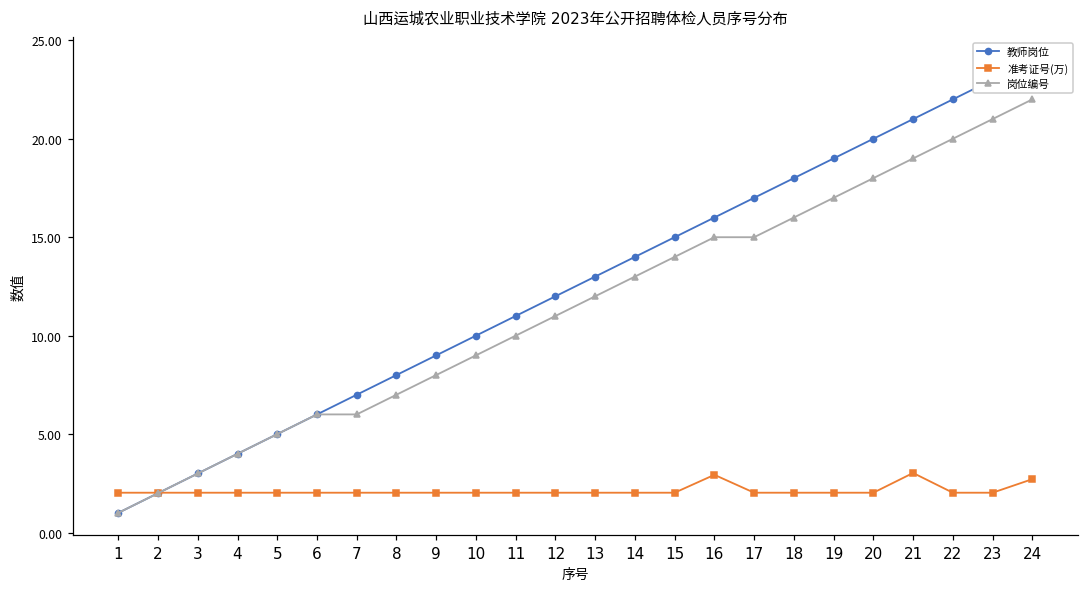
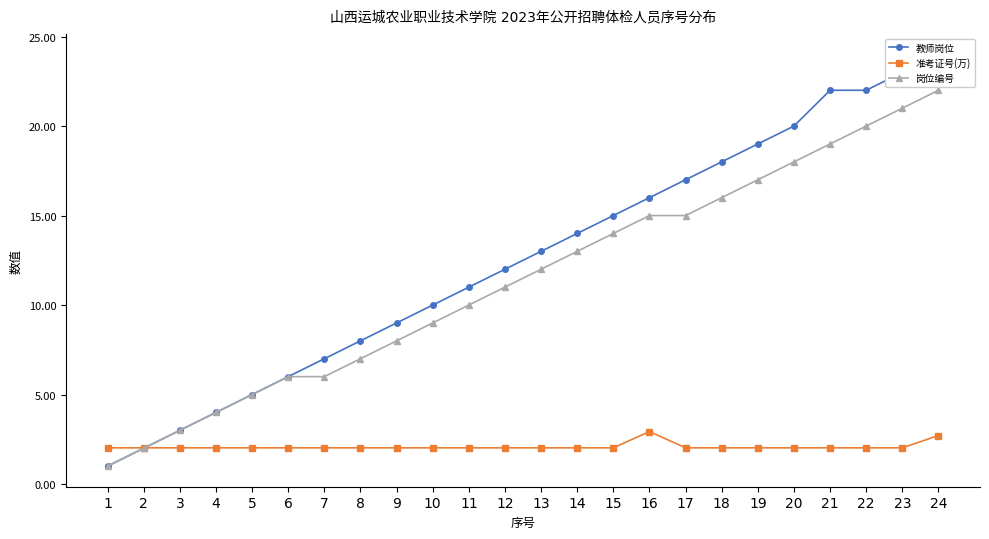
  {
    "教师岗位": {
      "7": 7,
      "8": 8,
      "9": 9,
      "10": 10,
      "11": 11,
      "12": 12,
      "13": 13,
      "14": 14,
      "15": 15,
      "16": 16,
      "17": 17,
      "18": 18,
      "19": 19,
      "20": 20,
-     "21": 21,
+     "21": 22,
      "22": 22
    },
    "准考证号(万)": {
      "1": 2.0,
      "3": 2.0,
      "4": 2.0,
      "5": 2.0,
      "6": 2.0,
      "7": 2.0,
      "8": 2.0,
      "9": 2.0,
      "10": 2.0,
      "11": 2.0,
      "12": 2.0,
      "13": 2.0,
      "14": 2.0,
      "15": 2.0,
      "16": 2.9,
      "17": 2.0,
      "18": 2.0,
      "19": 2.0,
      "20": 2.0,
-     "21": 3.0,
+     "21": 2.0,
      "22": 2.0,
      "23": 2.0,
      "24": 2.7
    },
    "岗位编号": {
      "7": 6.0,
      "8": 7.0,
      "9": 8.0,
      "10": 9.0,
      "11": 10.0,
      "12": 11.0,
      "13": 12.0,
      "14": 13.0,
      "15": 14.0,
      "16": 15.0,
      "17": 15.0,
      "18": 16.0,
      "19": 17.0,
      "20": 18.0,
      "21": 19.0,
      "22": 20.0,
      "23": 21.0,
      "24": 22.0
    }
  }
